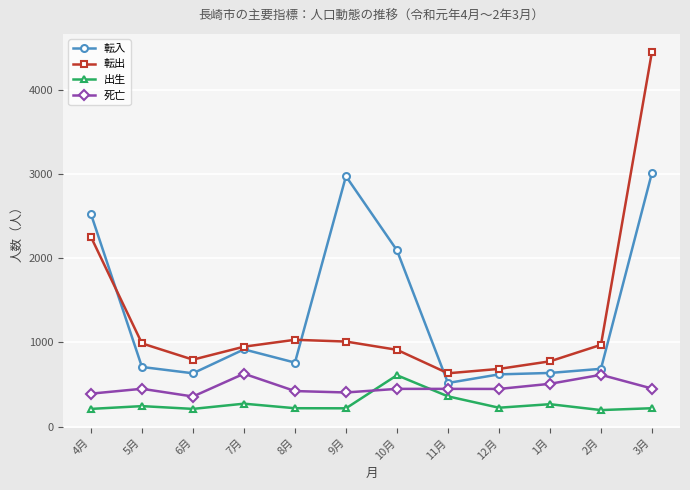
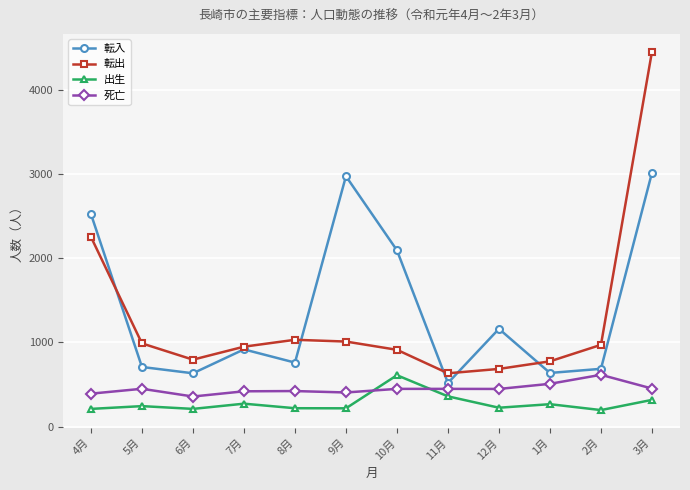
  {
    "転入": {
      "4月": 2500,
      "5月": 700,
      "6月": 600,
      "7月": 900,
      "8月": 800,
      "9月": 3000,
      "10月": 2100,
      "11月": 500,
-     "12月": 600,
+     "12月": 1200,
      "1月": 600,
      "2月": 700,
      "3月": 3000
    },
    "転出": {
      "4月": 2300,
      "5月": 1000,
      "6月": 800,
      "7月": 900,
      "8月": 1000,
      "9月": 1000,
      "10月": 900,
      "11月": 600,
      "12月": 700,
      "1月": 800,
      "2月": 1000,
      "3月": 4500
    },
    "出生": {
      "4月": 200,
      "5月": 200,
      "6月": 200,
      "7月": 300,
      "8月": 200,
      "9月": 200,
      "10月": 600,
      "11月": 400,
      "12月": 200,
      "1月": 300,
      "2月": 200,
-     "3月": 200
+     "3月": 300
    },
    "死亡": {
      "4月": 400,
      "5月": 400,
      "6月": 400,
-     "7月": 600,
+     "7月": 400,
      "8月": 400,
      "9月": 400,
      "10月": 400,
      "11月": 400,
      "12月": 400,
      "1月": 500,
      "2月": 600,
      "3月": 500
    }
  }
